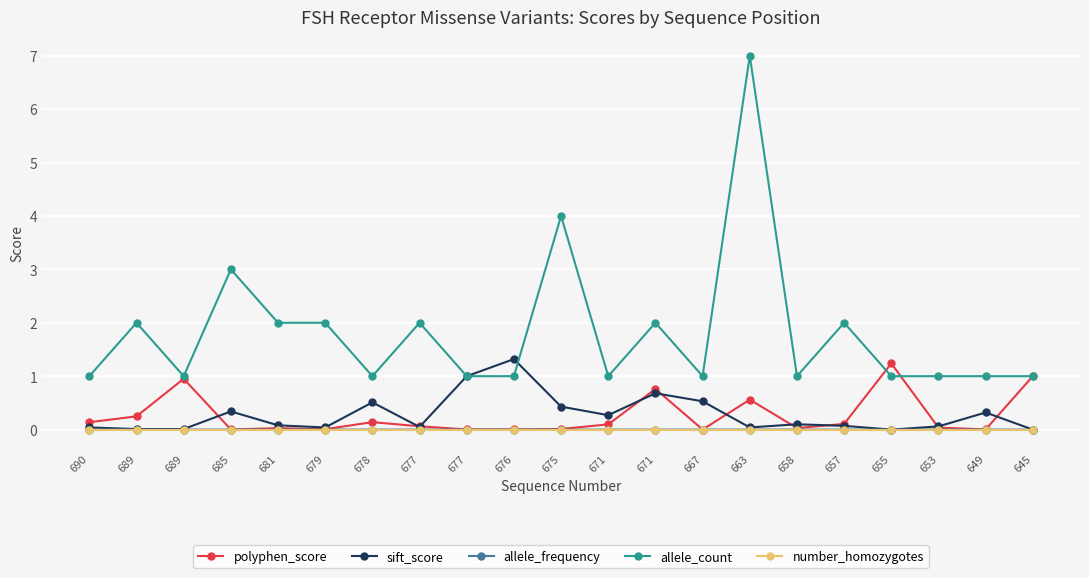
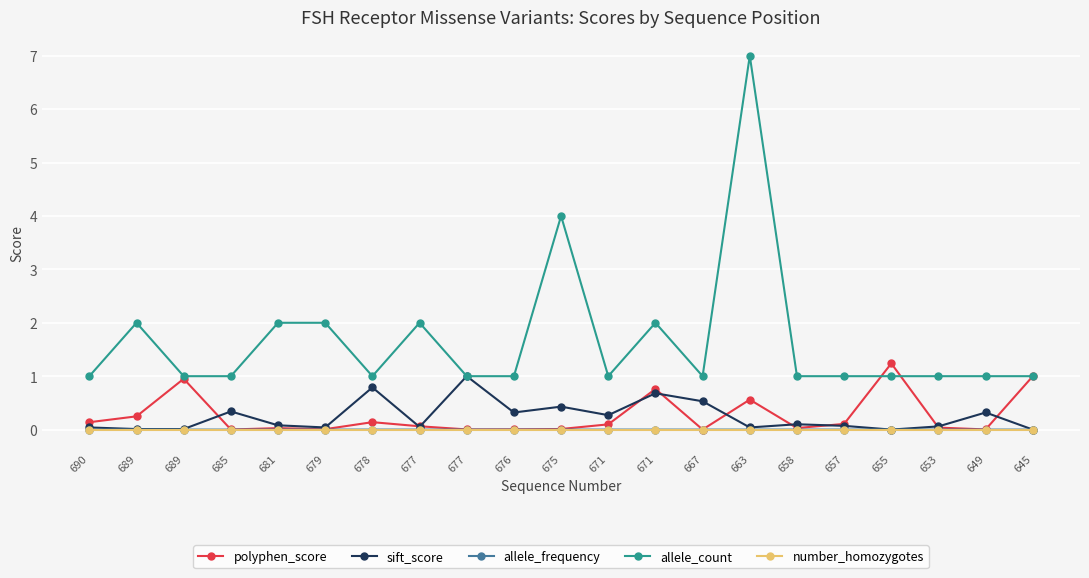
  {
    "polyphen_score": {
      "690": 0.1,
      "678": 0.1,
      "663": 0.6,
      "655": 1.2
    },
    "sift_score": {
      "685": 0.3,
      "681": 0.1,
-     "678": 0.5,
-     "676": 1.3,
+     "678": 0.8,
+     "676": 0.3,
      "675": 0.4,
      "667": 0.5,
      "658": 0.1,
      "649": 0.3
    },
    "number_homozygotes": {
      "678": 0.0,
      "657": 0.0
    },
    "allele_count": {
      "690": 1,
-     "685": 3,
+     "685": 1,
      "681": 2,
      "679": 2,
      "678": 1,
      "676": 1,
      "675": 4,
      "667": 1,
      "663": 7,
      "658": 1,
-     "657": 2,
+     "657": 1,
      "655": 1,
      "653": 1,
      "649": 1
    }
  }
